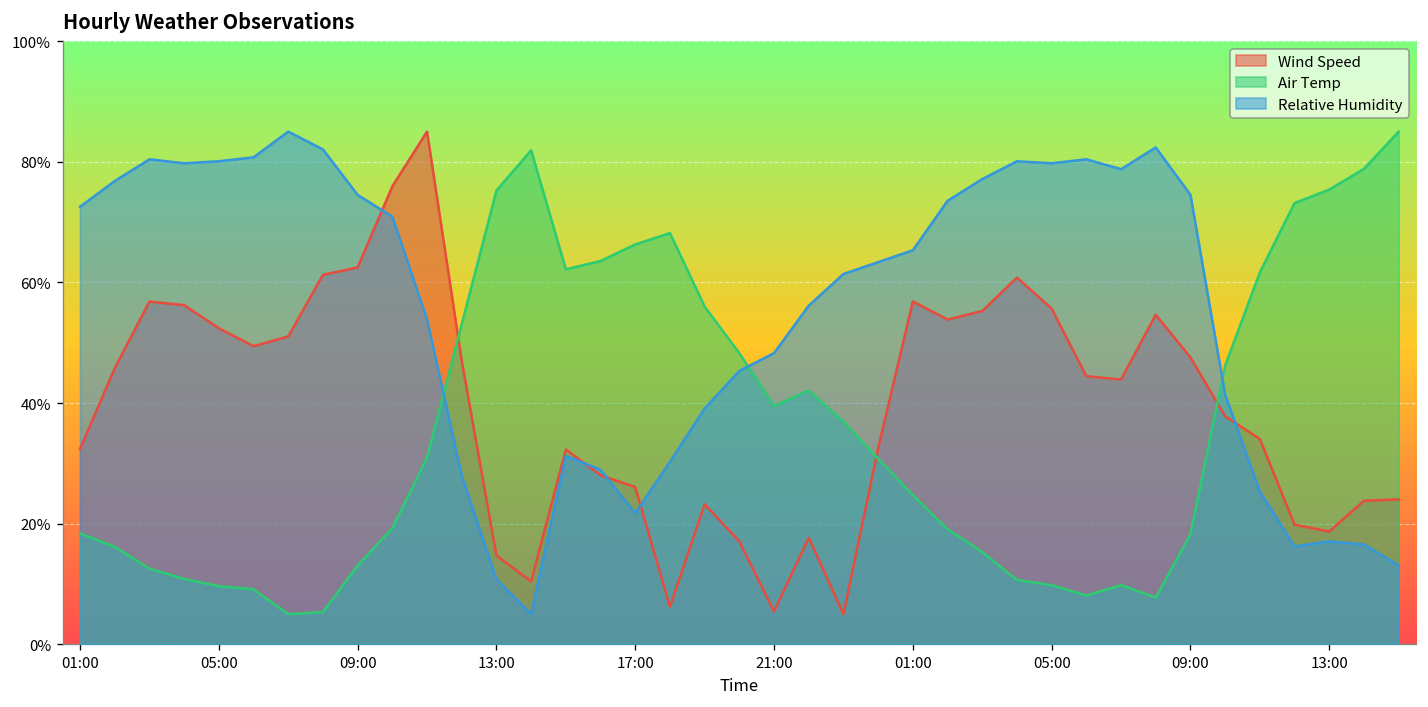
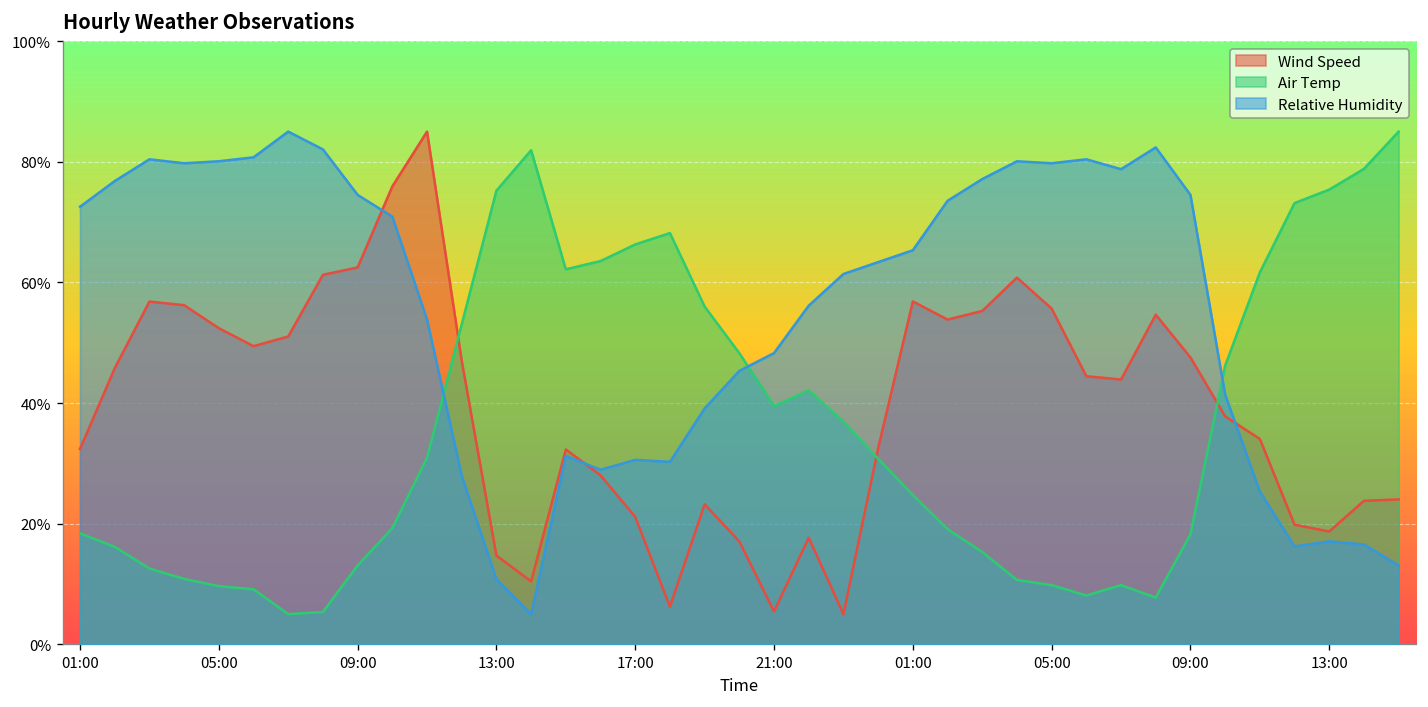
  {
    "Wind Speed": {
-     "17:00": "26%",
+     "17:00": "21%",
      "21:00": "5%"
    },
    "Air Temp": {
      "17:00": "66%",
      "21:00": "40%"
    },
    "Relative Humidity": {
-     "17:00": "22%",
+     "17:00": "31%",
      "21:00": "48%"
    }
  }
